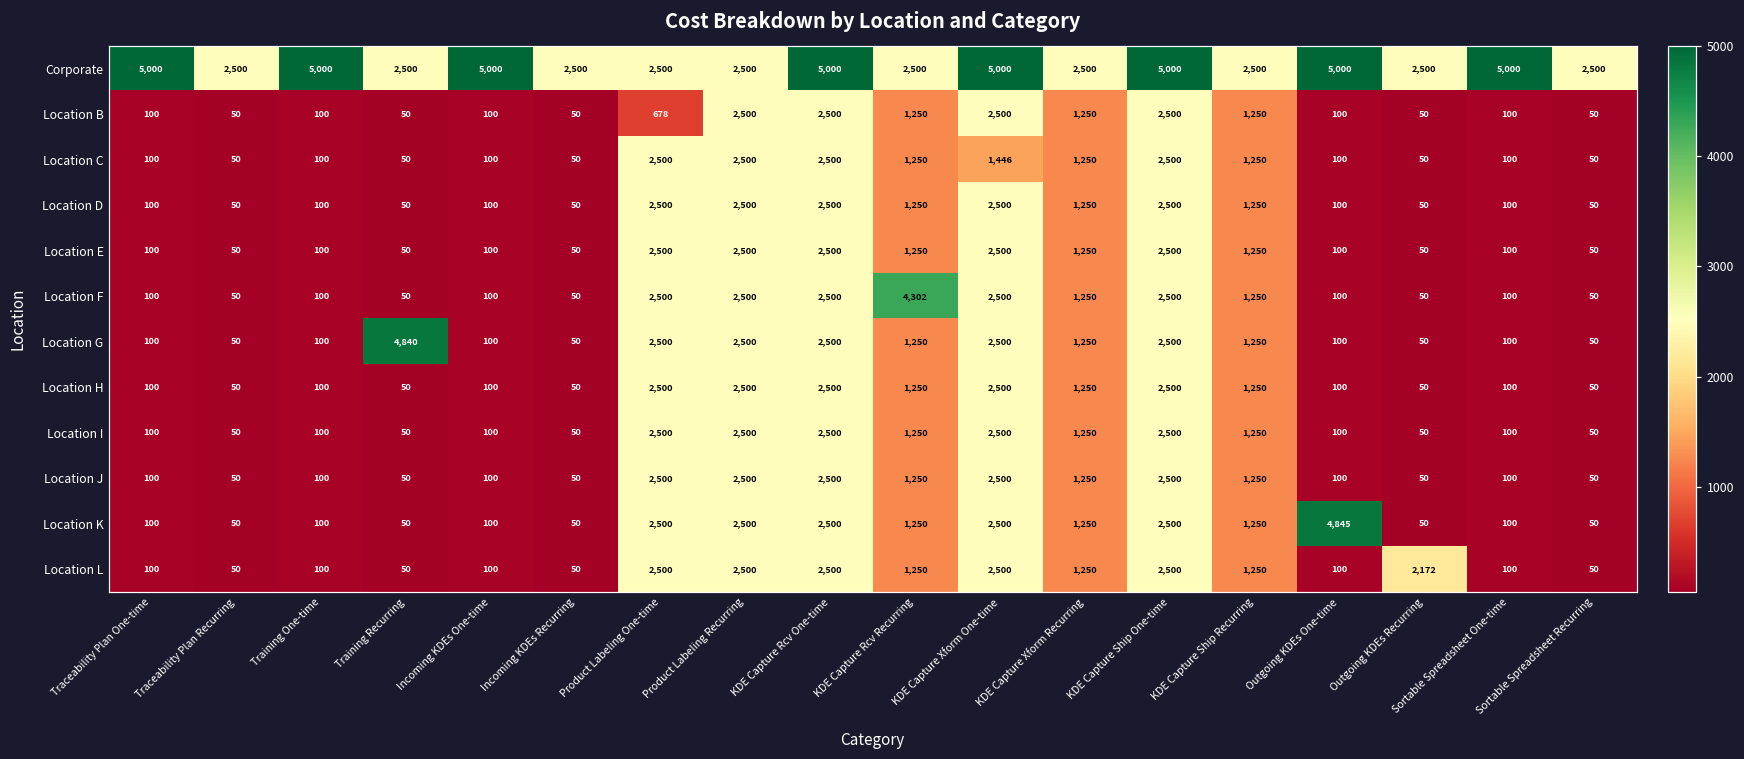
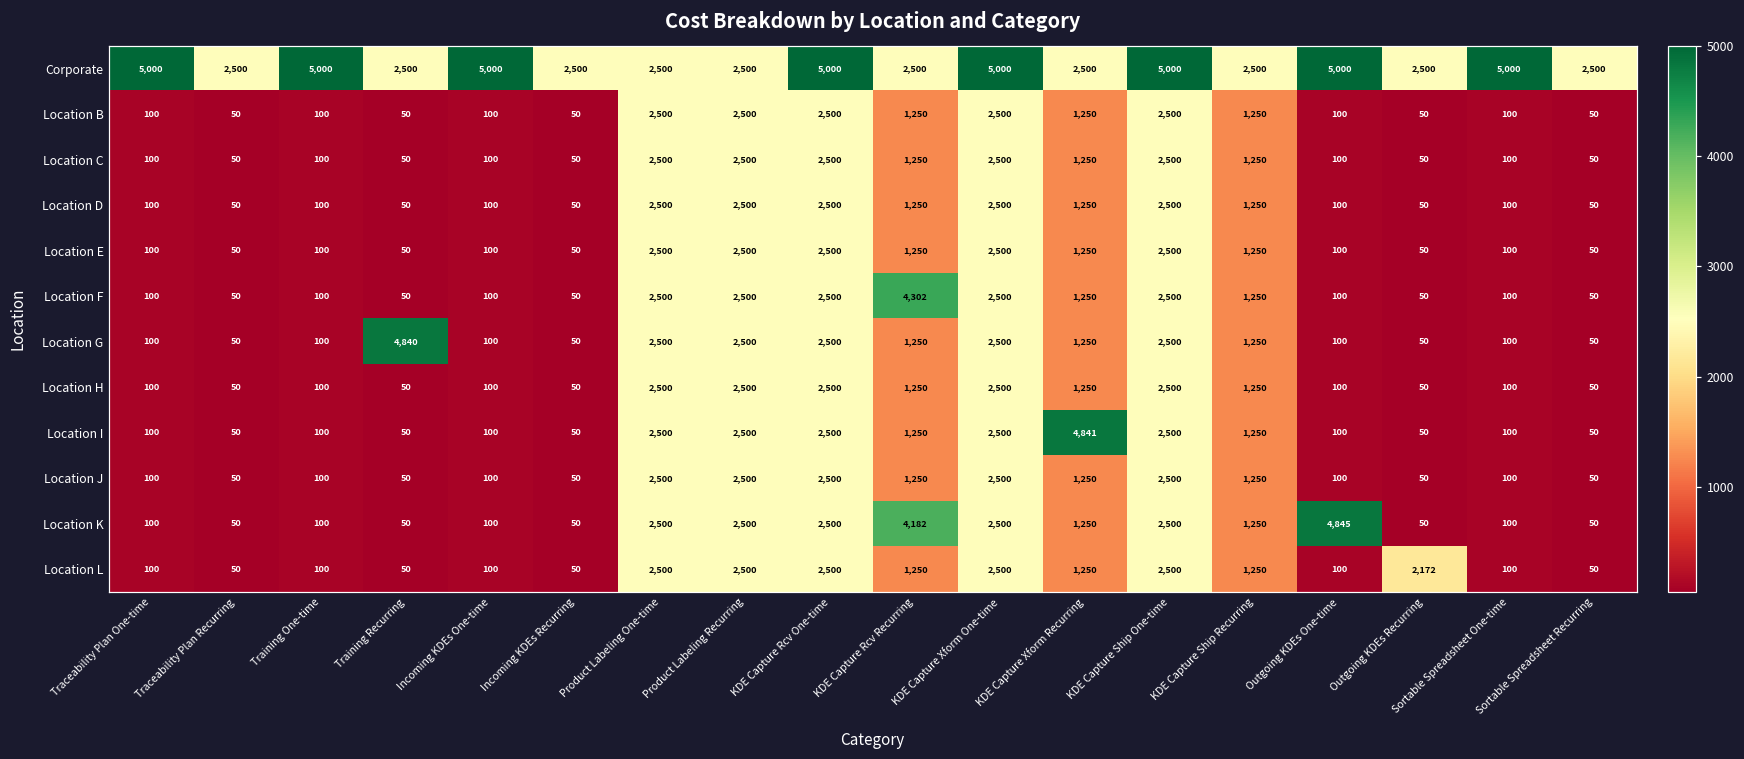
  {
    "Location B": {
      "Traceability Plan One-time": "100",
      "Traceability Plan Recurring": "50",
      "Training One-time": "100",
      "Training Recurring": "50",
      "Incoming KDEs One-time": "100",
      "Incoming KDEs Recurring": "50",
-     "Product Labeling One-time": "678",
+     "Product Labeling One-time": "2,500",
      "Product Labeling Recurring": "2,500",
      "KDE Capture Rcv One-time": "2,500",
      "KDE Capture Rcv Recurring": "1,250",
      "KDE Capture Xform One-time": "2,500",
      "KDE Capture Xform Recurring": "1,250",
      "KDE Capture Ship One-time": "2,500",
      "KDE Capture Ship Recurring": "1,250",
      "Outgoing KDEs One-time": "100",
      "Outgoing KDEs Recurring": "50",
      "Sortable Spreadsheet One-time": "100",
      "Sortable Spreadsheet Recurring": "50"
    },
    "Location C": {
      "Traceability Plan One-time": "100",
      "Traceability Plan Recurring": "50",
      "Training One-time": "100",
      "Training Recurring": "50",
      "Incoming KDEs One-time": "100",
      "Incoming KDEs Recurring": "50",
      "Product Labeling One-time": "2,500",
      "Product Labeling Recurring": "2,500",
      "KDE Capture Rcv One-time": "2,500",
      "KDE Capture Rcv Recurring": "1,250",
-     "KDE Capture Xform One-time": "1,446",
+     "KDE Capture Xform One-time": "2,500",
      "KDE Capture Xform Recurring": "1,250",
      "KDE Capture Ship One-time": "2,500",
      "KDE Capture Ship Recurring": "1,250",
      "Outgoing KDEs One-time": "100",
      "Outgoing KDEs Recurring": "50",
      "Sortable Spreadsheet One-time": "100",
      "Sortable Spreadsheet Recurring": "50"
    },
    "Location I": {
      "Traceability Plan One-time": "100",
      "Traceability Plan Recurring": "50",
      "Training One-time": "100",
      "Training Recurring": "50",
      "Incoming KDEs One-time": "100",
      "Incoming KDEs Recurring": "50",
      "Product Labeling One-time": "2,500",
      "Product Labeling Recurring": "2,500",
      "KDE Capture Rcv One-time": "2,500",
      "KDE Capture Rcv Recurring": "1,250",
      "KDE Capture Xform One-time": "2,500",
-     "KDE Capture Xform Recurring": "1,250",
+     "KDE Capture Xform Recurring": "4,841",
      "KDE Capture Ship One-time": "2,500",
      "KDE Capture Ship Recurring": "1,250",
      "Outgoing KDEs One-time": "100",
      "Outgoing KDEs Recurring": "50",
      "Sortable Spreadsheet One-time": "100",
      "Sortable Spreadsheet Recurring": "50"
    },
    "Location K": {
      "Traceability Plan One-time": "100",
      "Traceability Plan Recurring": "50",
      "Training One-time": "100",
      "Training Recurring": "50",
      "Incoming KDEs One-time": "100",
      "Incoming KDEs Recurring": "50",
      "Product Labeling One-time": "2,500",
      "Product Labeling Recurring": "2,500",
      "KDE Capture Rcv One-time": "2,500",
-     "KDE Capture Rcv Recurring": "1,250",
+     "KDE Capture Rcv Recurring": "4,182",
      "KDE Capture Xform One-time": "2,500",
      "KDE Capture Xform Recurring": "1,250",
      "KDE Capture Ship One-time": "2,500",
      "KDE Capture Ship Recurring": "1,250",
      "Outgoing KDEs One-time": "4,845",
      "Outgoing KDEs Recurring": "50",
      "Sortable Spreadsheet One-time": "100",
      "Sortable Spreadsheet Recurring": "50"
    }
  }
